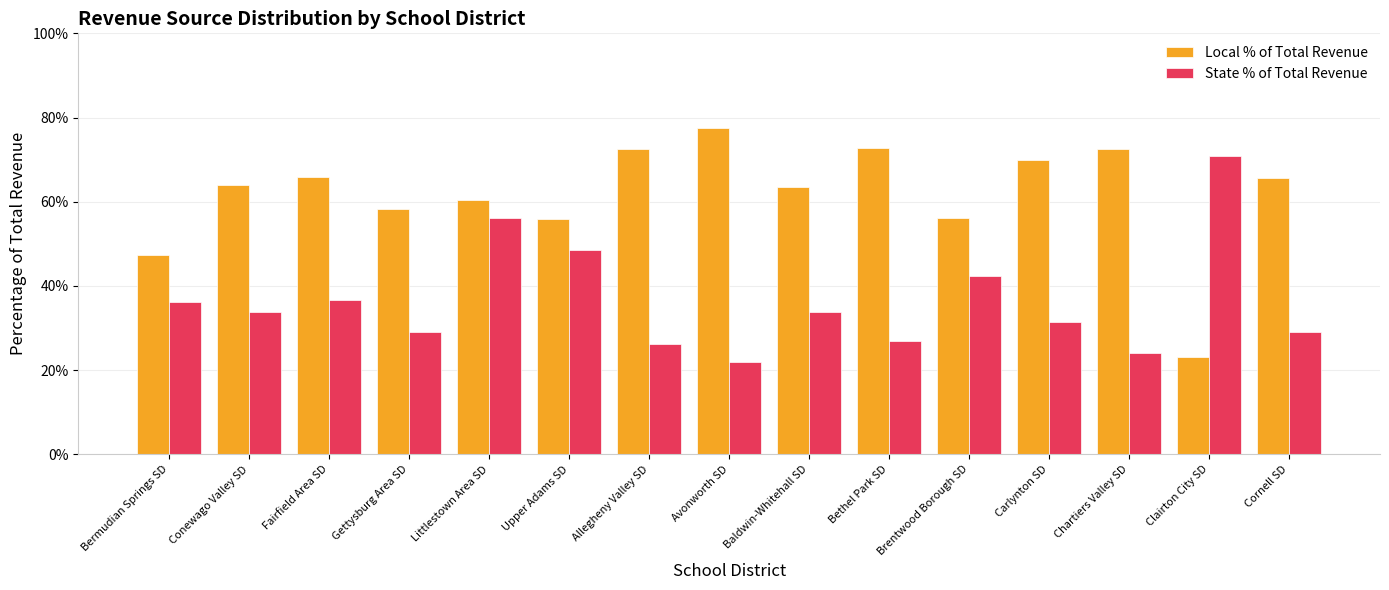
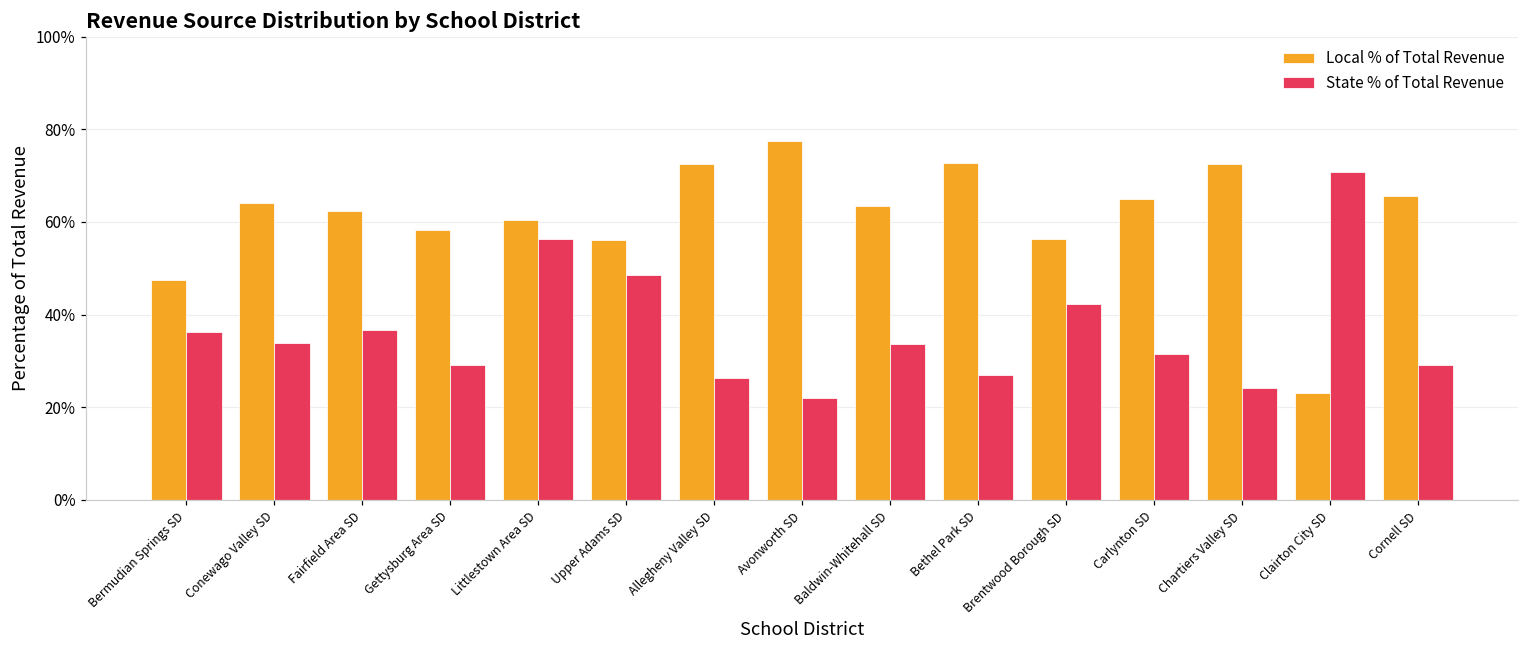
  {
    "Local % of Total Revenue": {
      "Bermudian Springs SD": "47%",
      "Conewago Valley SD": "64%",
-     "Fairfield Area SD": "66%",
+     "Fairfield Area SD": "62%",
      "Gettysburg Area SD": "58%",
      "Littlestown Area SD": "60%",
      "Upper Adams SD": "56%",
      "Allegheny Valley SD": "73%",
      "Avonworth SD": "78%",
      "Baldwin-Whitehall SD": "64%",
      "Bethel Park SD": "73%",
      "Brentwood Borough SD": "56%",
-     "Carlynton SD": "70%",
+     "Carlynton SD": "65%",
      "Chartiers Valley SD": "73%",
      "Clairton City SD": "23%",
      "Cornell SD": "66%"
    },
    "State % of Total Revenue": {
      "Bermudian Springs SD": "36%",
      "Conewago Valley SD": "34%",
      "Fairfield Area SD": "37%",
      "Gettysburg Area SD": "29%",
      "Littlestown Area SD": "56%",
      "Upper Adams SD": "49%",
      "Allegheny Valley SD": "26%",
      "Avonworth SD": "22%",
      "Baldwin-Whitehall SD": "34%",
      "Bethel Park SD": "27%",
      "Brentwood Borough SD": "42%",
      "Carlynton SD": "31%",
      "Chartiers Valley SD": "24%",
      "Clairton City SD": "71%",
      "Cornell SD": "29%"
    }
  }
